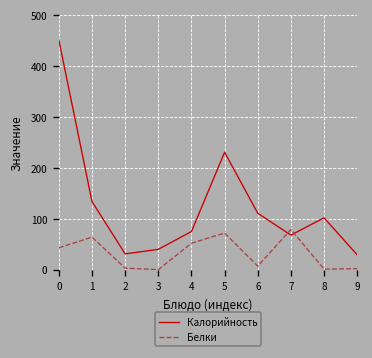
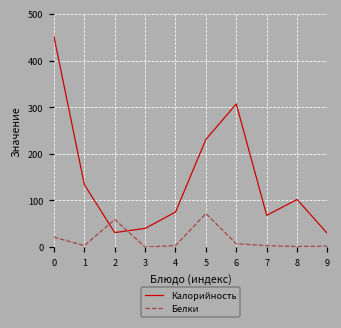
  {
    "Калорийность": {
      "0": 450,
      "1": 130,
      "2": 30,
      "3": 40,
      "4": 80,
      "5": 230,
-     "6": 110,
+     "6": 310,
      "7": 70,
      "8": 100,
      "9": 30
    },
    "Белки": {
-     "0": 40,
-     "1": 60,
-     "2": 0,
+     "0": 20,
+     "1": 0,
+     "2": 60,
      "3": 0,
-     "4": 50,
+     "4": 0,
      "5": 70,
      "6": 10,
-     "7": 80,
+     "7": 0,
      "8": 0,
      "9": 0
    }
  }
